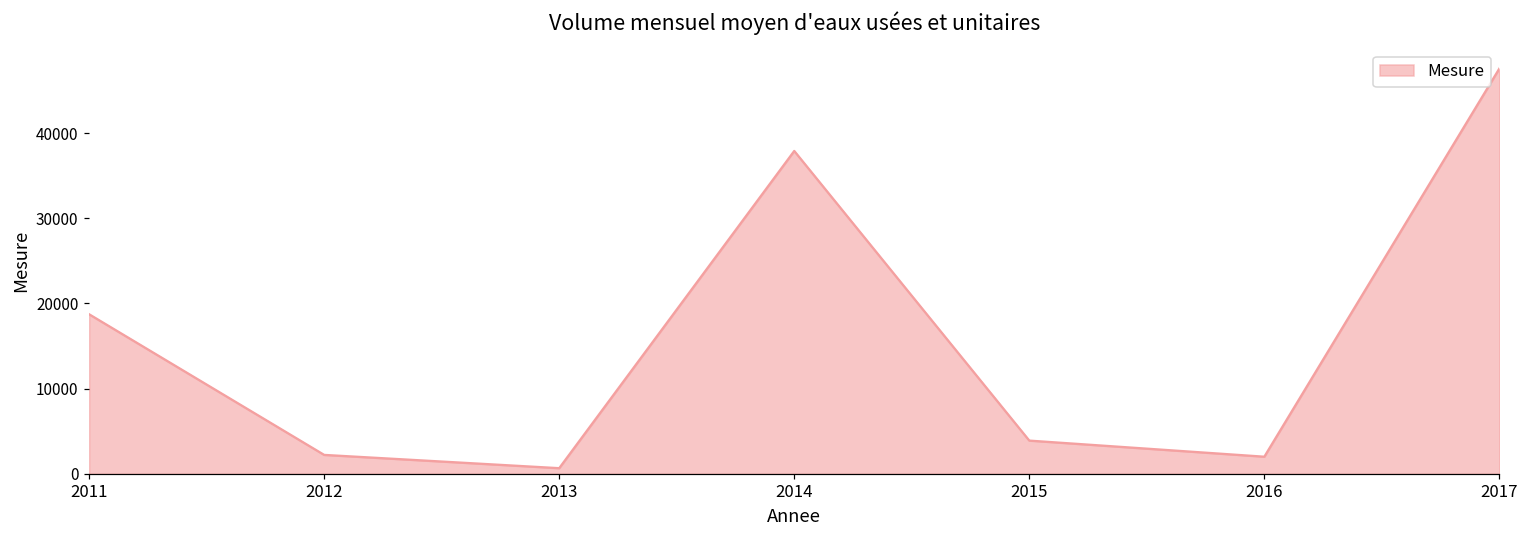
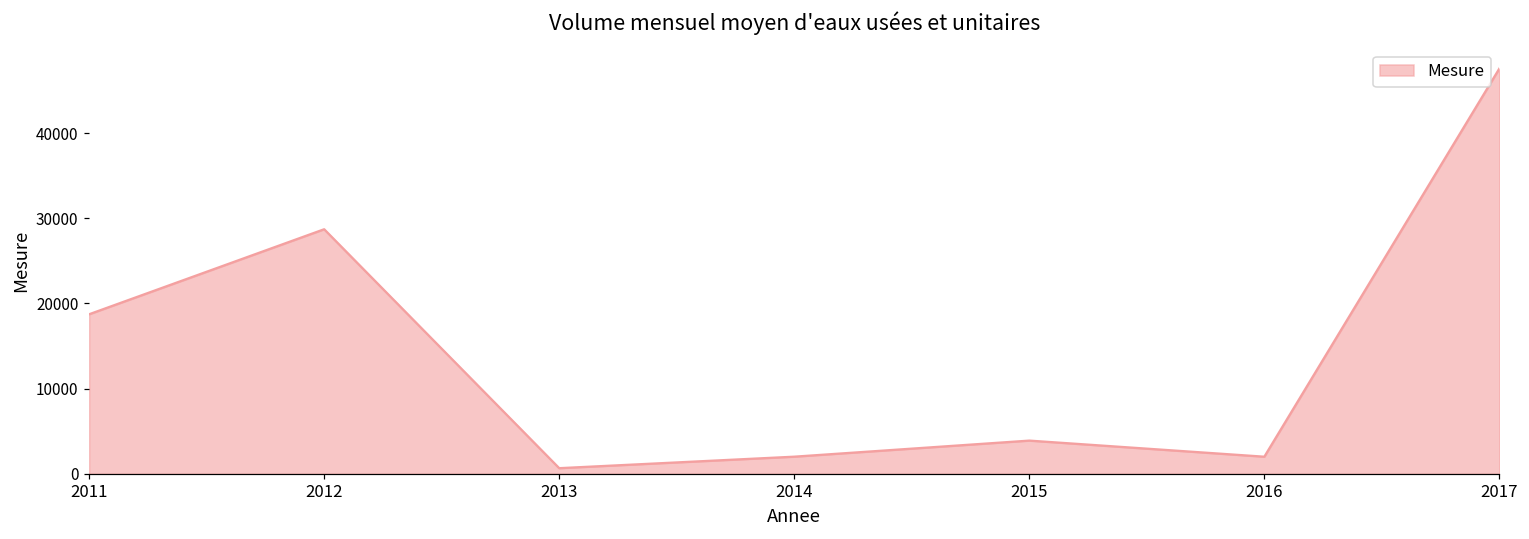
  {
    "2011": 19000,
-   "2012": 2000,
+   "2012": 29000,
    "2013": 1000,
-   "2014": 38000,
+   "2014": 2000,
    "2015": 4000,
    "2016": 2000,
    "2017": 48000
  }
